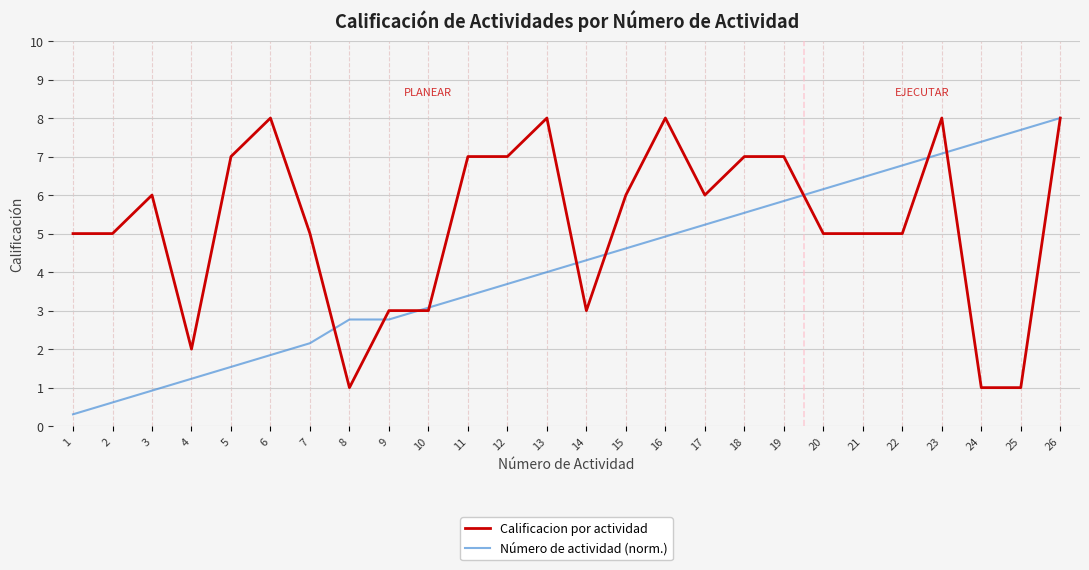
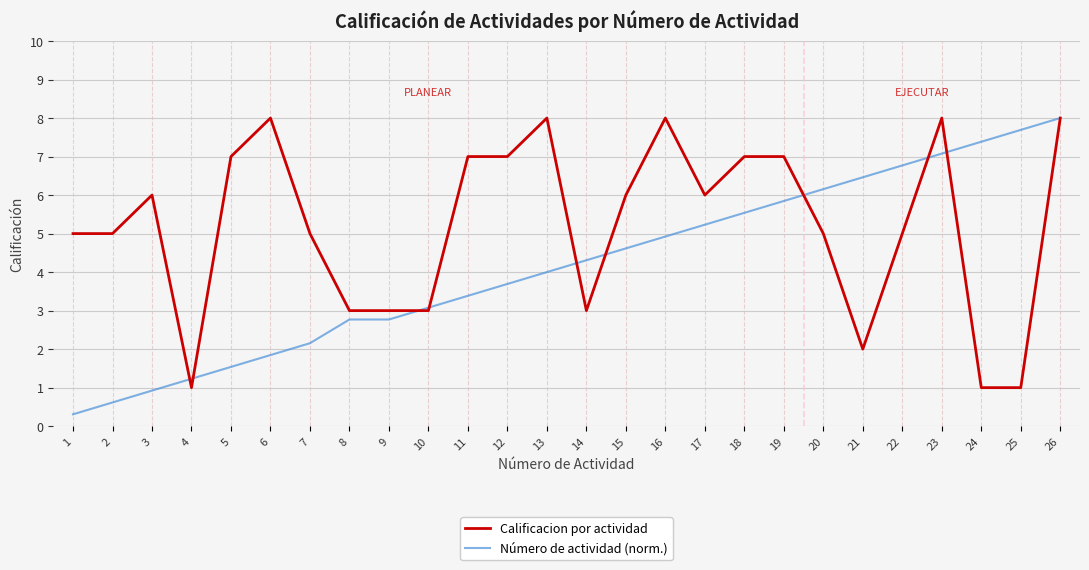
  {
    "Calificacion por actividad": {
      "1": 5,
      "2": 5,
      "3": 6,
-     "4": 2,
+     "4": 1,
      "5": 7,
      "6": 8,
      "7": 5,
-     "8": 1,
+     "8": 3,
      "9": 3,
      "10": 3,
      "11": 7,
      "12": 7,
      "13": 8,
      "14": 3,
      "15": 6,
      "16": 8,
      "17": 6,
      "18": 7,
      "19": 7,
      "20": 5,
-     "21": 5,
+     "21": 2,
      "22": 5,
      "23": 8,
      "24": 1,
      "25": 1
    },
    "Número de actividad (norm.)": {
      "1": 0.3,
      "2": 0.6,
      "3": 0.9,
      "4": 1.2,
      "5": 1.5,
      "6": 1.8,
      "7": 2.2,
      "8": 2.8,
      "9": 2.8,
      "10": 3.1,
      "11": 3.4,
      "12": 3.7,
      "13": 4,
      "14": 4.3,
      "15": 4.6,
      "16": 4.9,
      "17": 5.2,
      "18": 5.5,
      "19": 5.8,
      "20": 6.2,
      "21": 6.5,
      "22": 6.8,
      "23": 7.1,
      "24": 7.4,
      "25": 7.7
    }
  }
